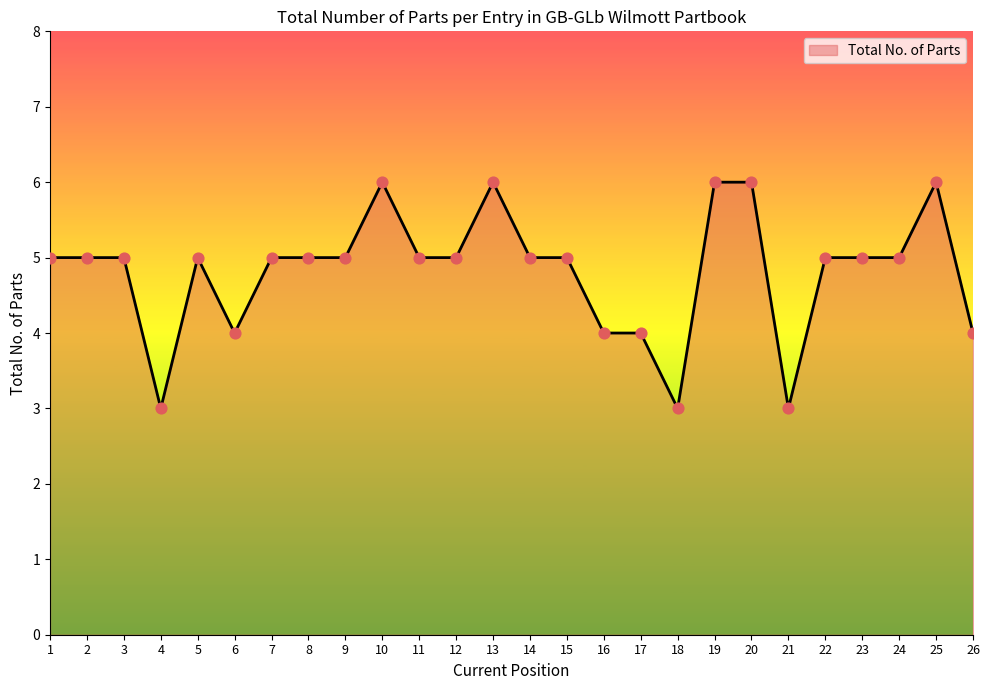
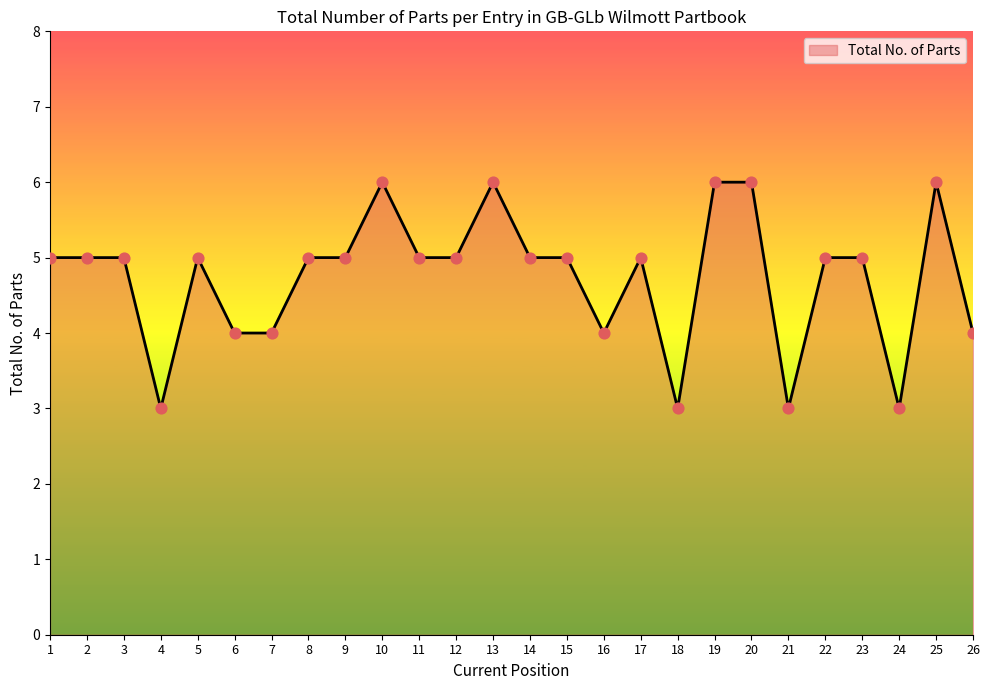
  {
    "1": 5,
    "2": 5,
    "3": 5,
    "4": 3,
    "5": 5,
    "6": 4,
-   "7": 5,
+   "7": 4,
    "8": 5,
    "9": 5,
    "10": 6,
    "11": 5,
    "12": 5,
    "13": 6,
    "14": 5,
    "15": 5,
    "16": 4,
-   "17": 4,
+   "17": 5,
    "18": 3,
    "19": 6,
    "20": 6,
    "21": 3,
    "22": 5,
    "23": 5,
-   "24": 5,
+   "24": 3,
    "25": 6,
    "26": 4
  }
